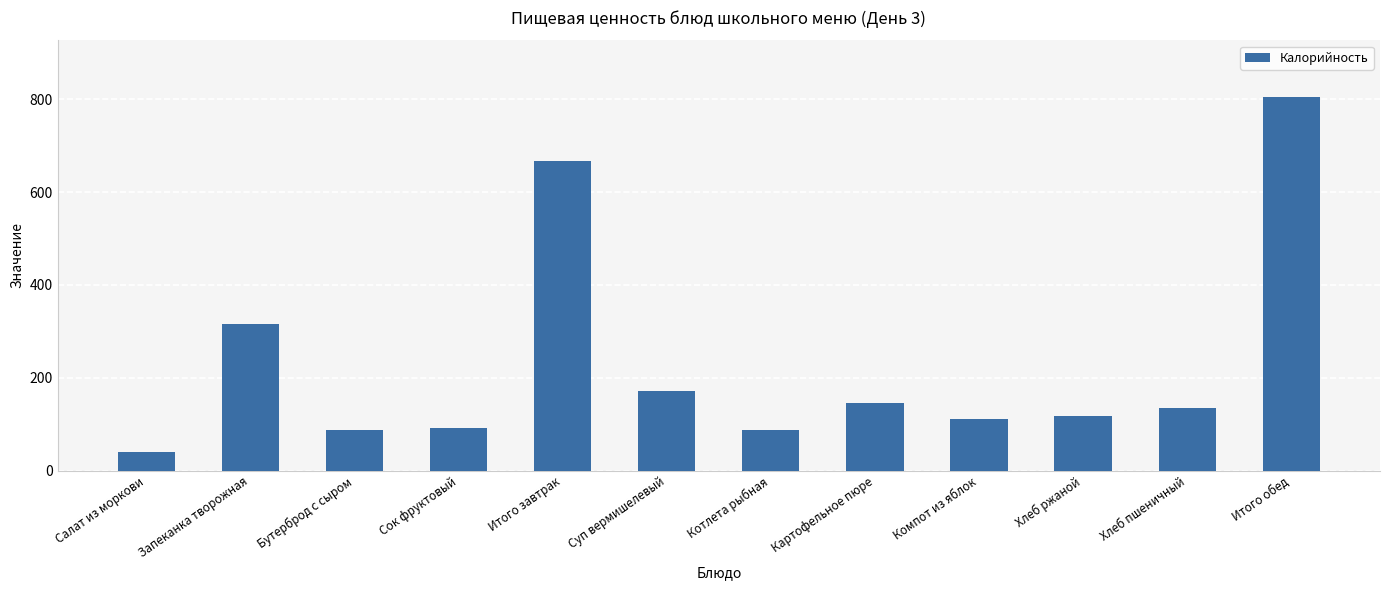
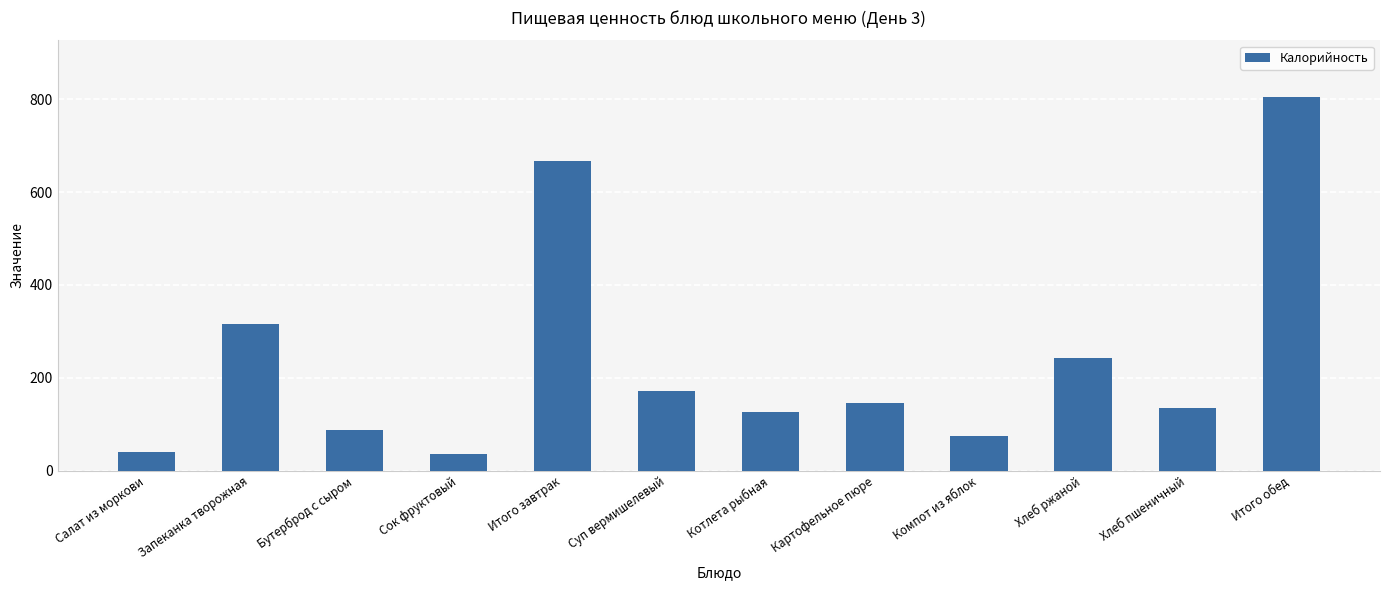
  {
    "Салат из моркови": 40,
    "Запеканка творожная": 320,
    "Бутерброд с сыром": 90,
-   "Сок фруктовый": 90,
+   "Сок фруктовый": 40,
    "Итого завтрак": 670,
    "Суп вермишелевый": 170,
-   "Котлета рыбная": 90,
+   "Котлета рыбная": 130,
    "Картофельное пюре": 140,
-   "Компот из яблок": 110,
-   "Хлеб ржаной": 120,
+   "Компот из яблок": 70,
+   "Хлеб ржаной": 240,
    "Хлеб пшеничный": 140,
    "Итого обед": 810
  }
